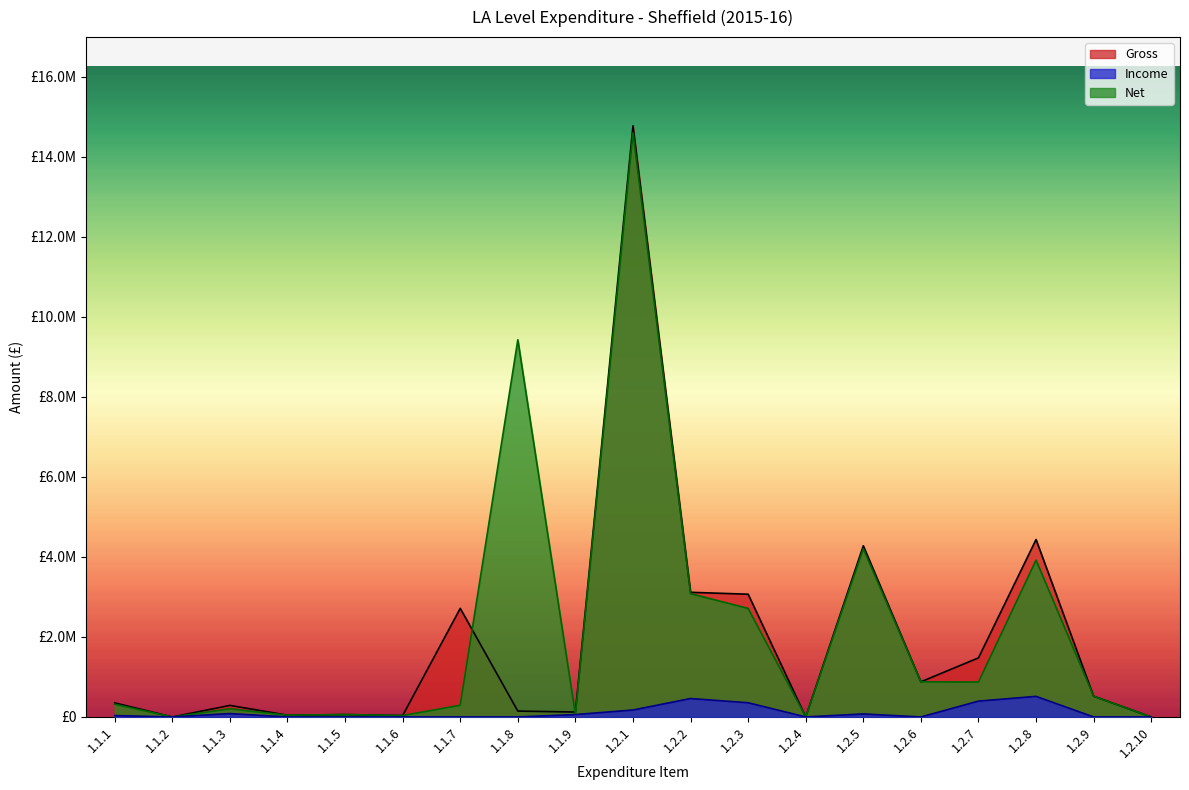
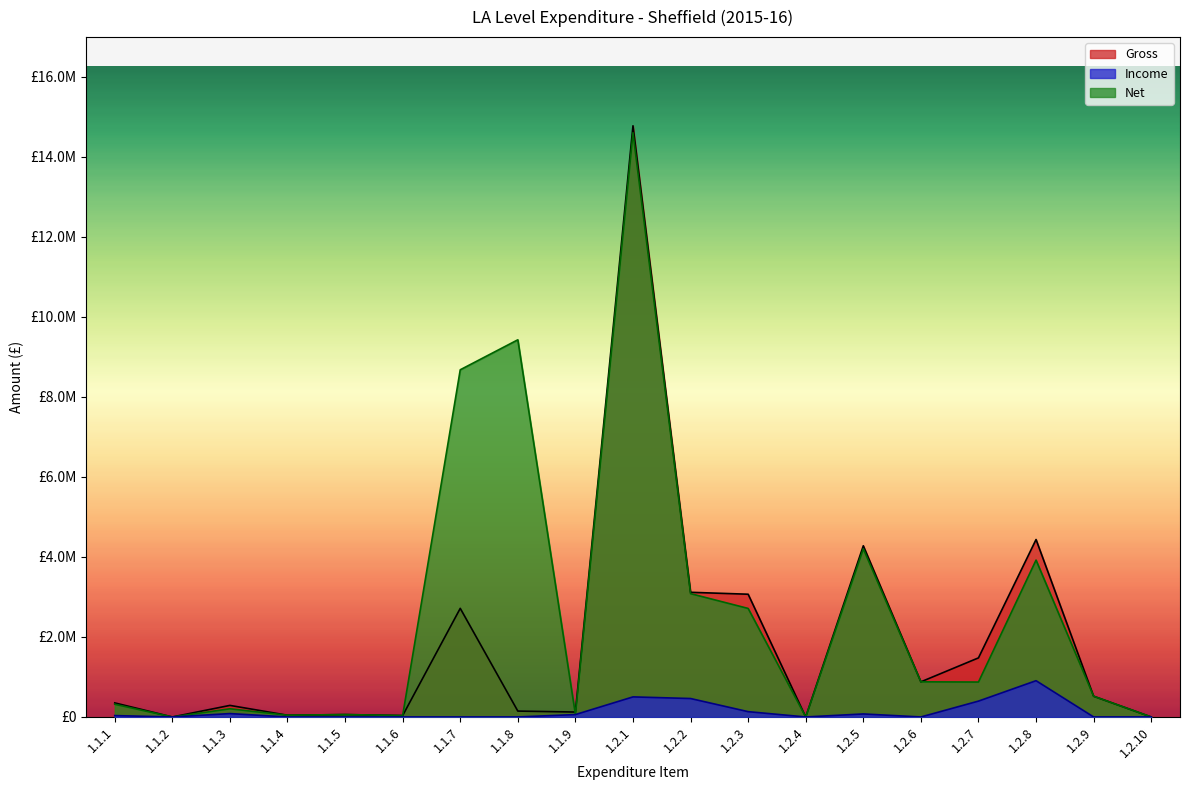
  {
    "Gross": {
      "1.1.3": "£300000",
      "1.1.7": "£2700000",
      "1.1.8": "£100000",
      "1.2.1": "£14800000",
      "1.2.3": "£3100000",
      "1.2.5": "£4300000",
      "1.2.7": "£1500000",
      "1.2.8": "£4400000"
    },
    "Net": {
      "1.1.3": "£200000",
-     "1.1.7": "£300000",
+     "1.1.7": "£8700000",
      "1.1.8": "£9400000",
      "1.2.1": "£14600000",
      "1.2.3": "£2700000",
      "1.2.5": "£4200000",
      "1.2.7": "£900000",
      "1.2.8": "£3900000"
    },
    "Income": {
      "1.1.1": "£0",
      "1.1.3": "£100000",
      "1.1.7": "£0",
      "1.1.8": "£0",
-     "1.2.1": "£200000",
+     "1.2.1": "£500000",
      "1.2.2": "£500000",
-     "1.2.3": "£400000",
+     "1.2.3": "£100000",
      "1.2.5": "£100000",
      "1.2.6": "£0",
      "1.2.7": "£400000",
-     "1.2.8": "£500000",
+     "1.2.8": "£900000",
      "1.2.9": "£0"
    }
  }
